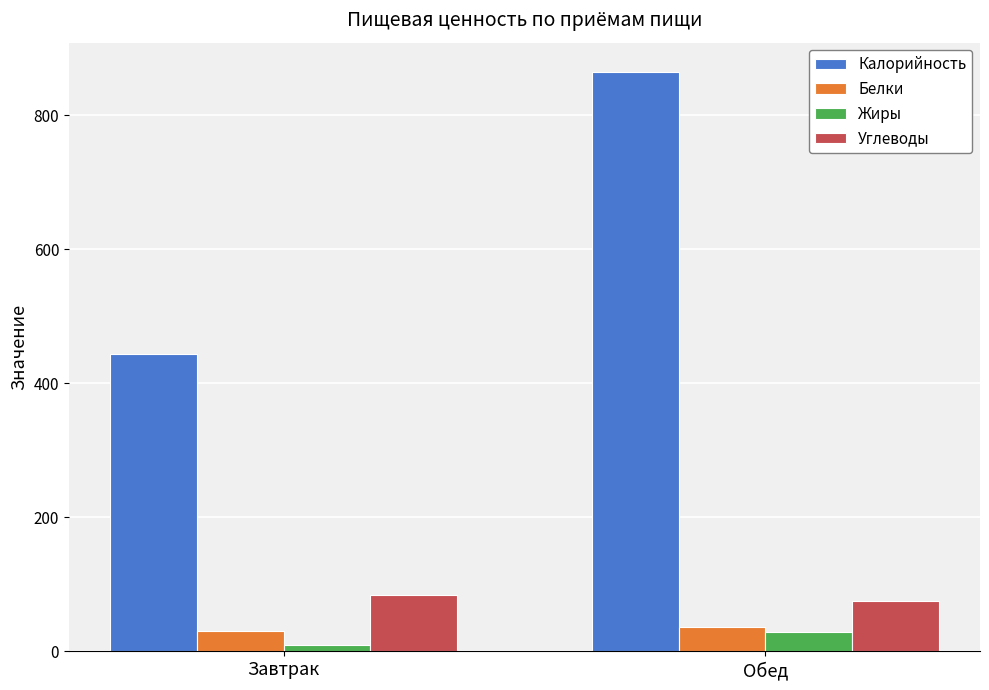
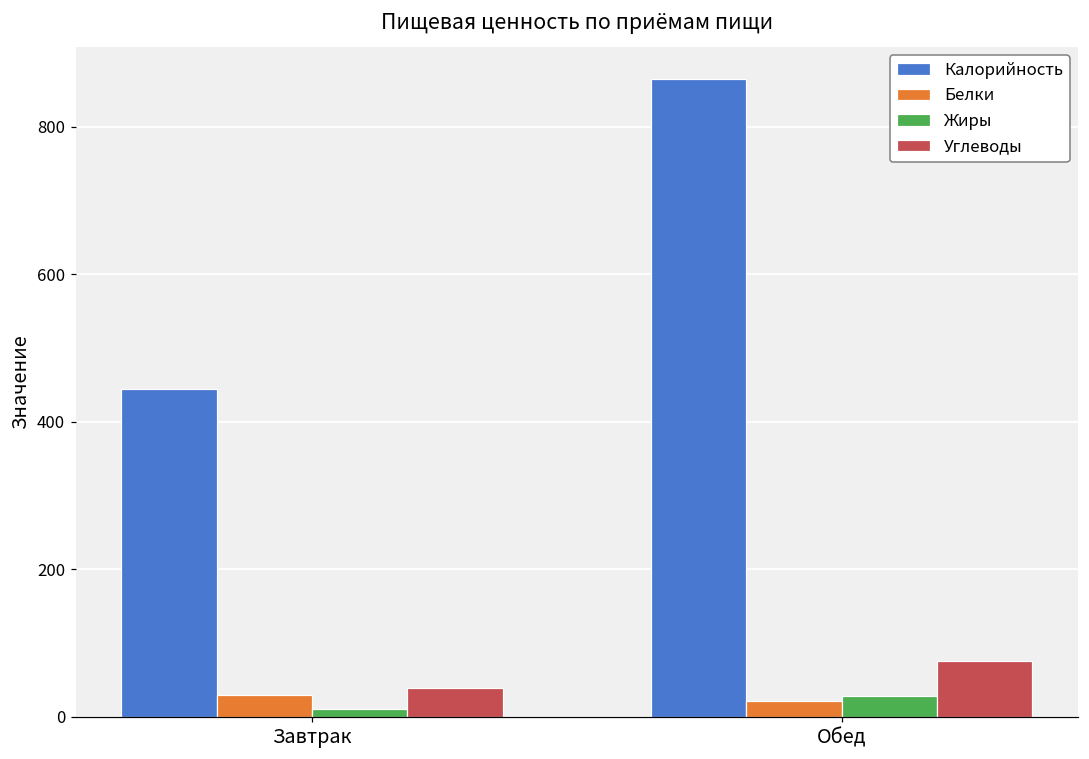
  {
    "Калорийность": {
      "Завтрак": 440,
      "Обед": 870
    },
    "Белки": {
      "Завтрак": 30,
-     "Обед": 40
+     "Обед": 20
    },
    "Жиры": {
      "Завтрак": 10,
      "Обед": 30
    },
    "Углеводы": {
-     "Завтрак": 80,
+     "Завтрак": 40,
      "Обед": 70
    }
  }
